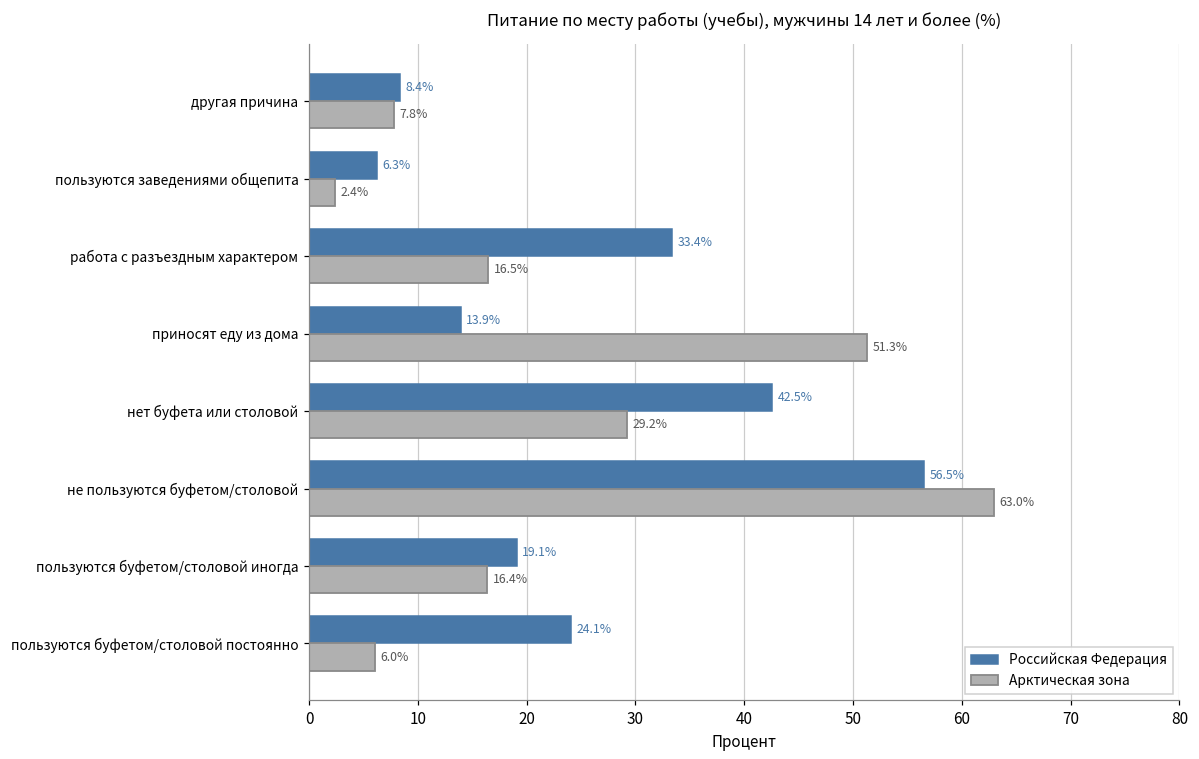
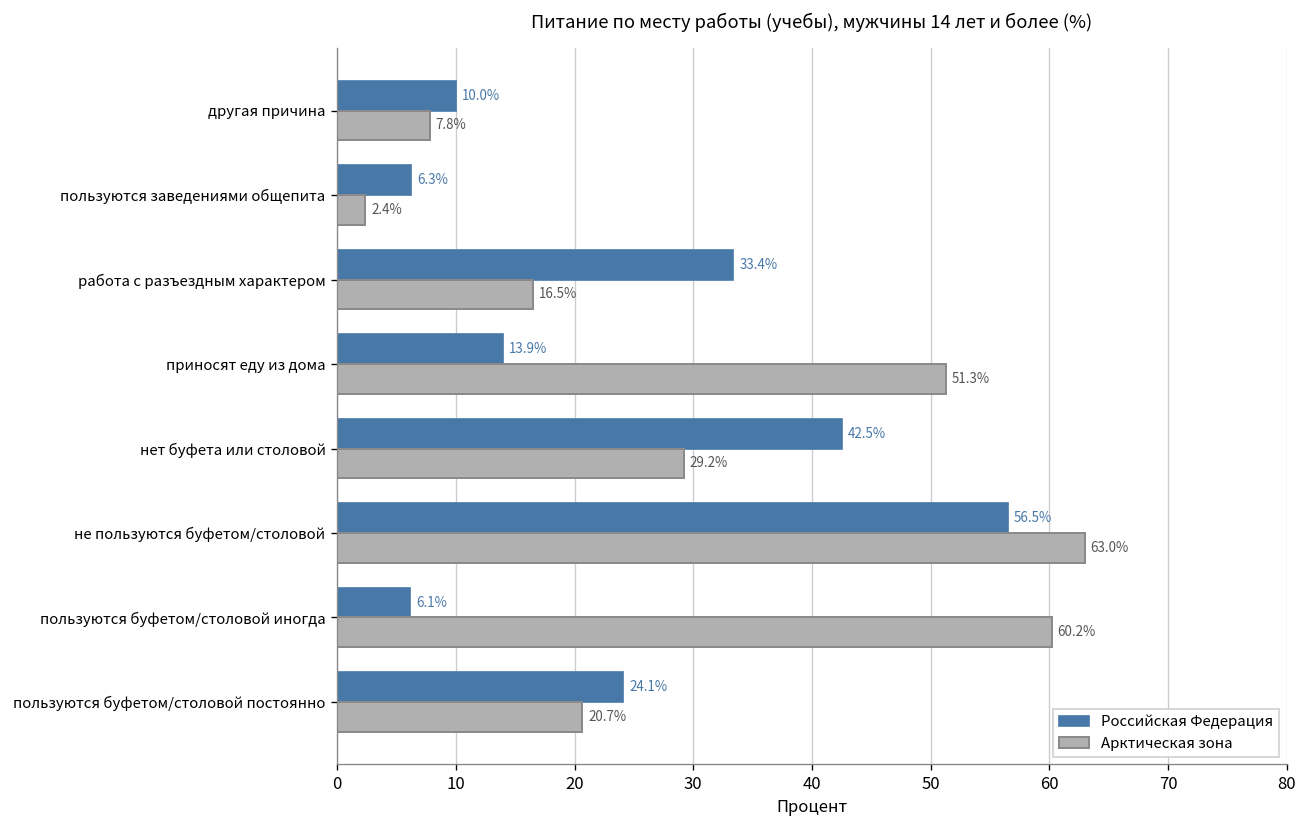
  {
    "Российская Федерация": {
-     "другая причина": "8.4%",
+     "другая причина": "10.0%",
      "пользуются заведениями общепита": "6.3%",
      "работа с разъездным характером": "33.4%",
      "приносят еду из дома": "13.9%",
      "нет буфета или столовой": "42.5%",
      "не пользуются буфетом/столовой": "56.5%",
-     "пользуются буфетом/столовой иногда": "19.1%",
+     "пользуются буфетом/столовой иногда": "6.1%",
      "пользуются буфетом/столовой постоянно": "24.1%"
    },
    "Арктическая зона": {
      "другая причина": "7.8%",
      "пользуются заведениями общепита": "2.4%",
      "работа с разъездным характером": "16.5%",
      "приносят еду из дома": "51.3%",
      "нет буфета или столовой": "29.2%",
      "не пользуются буфетом/столовой": "63.0%",
-     "пользуются буфетом/столовой иногда": "16.4%",
-     "пользуются буфетом/столовой постоянно": "6.0%"
+     "пользуются буфетом/столовой иногда": "60.2%",
+     "пользуются буфетом/столовой постоянно": "20.7%"
    }
  }
